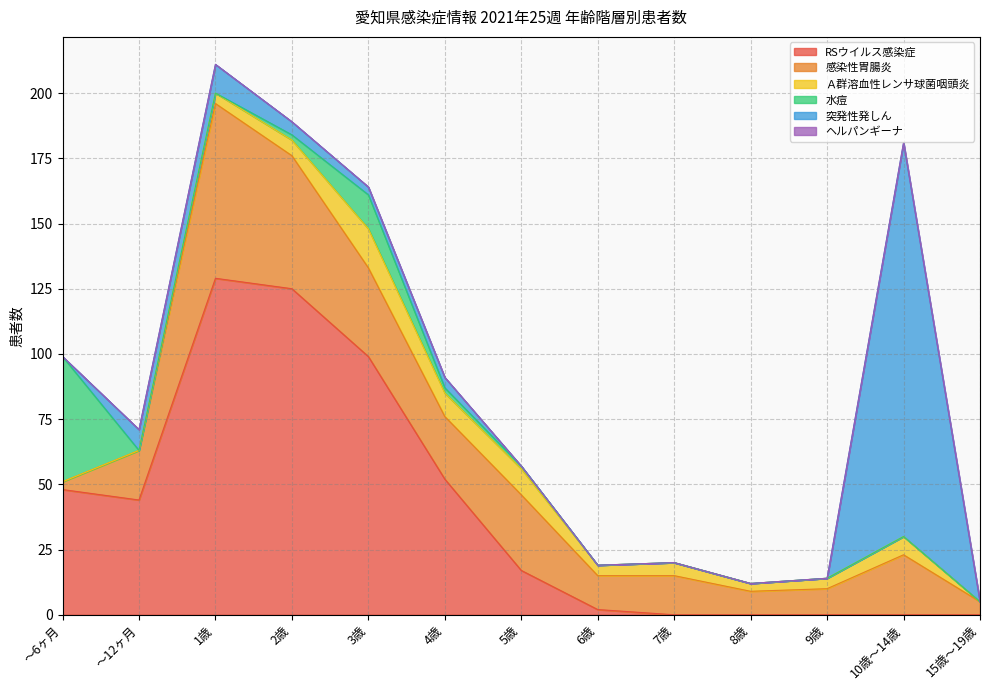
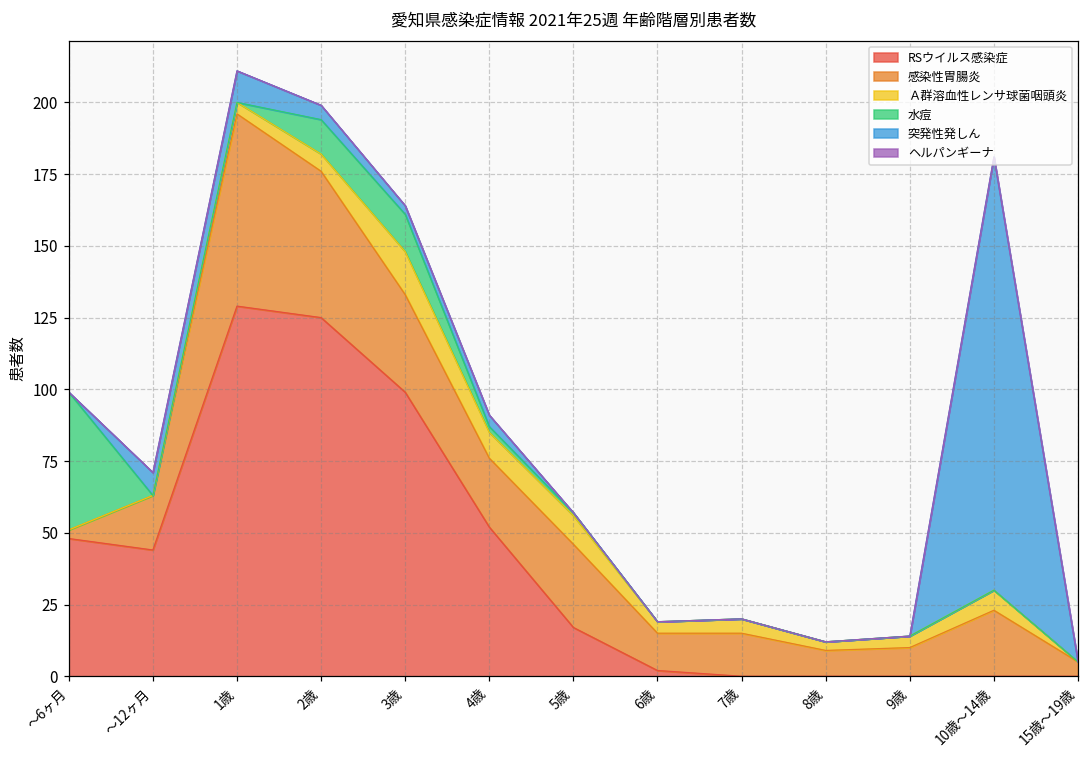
  {
    "Ａ群溶血性レンサ球菌咽頭炎": {
      "2歳": 6,
      "3歳": 15,
      "4歳": 9,
      "5歳": 10
    },
    "水痘": {
-     "2歳": 2,
+     "2歳": 12,
      "3歳": 13,
      "4歳": 2
    }
  }
